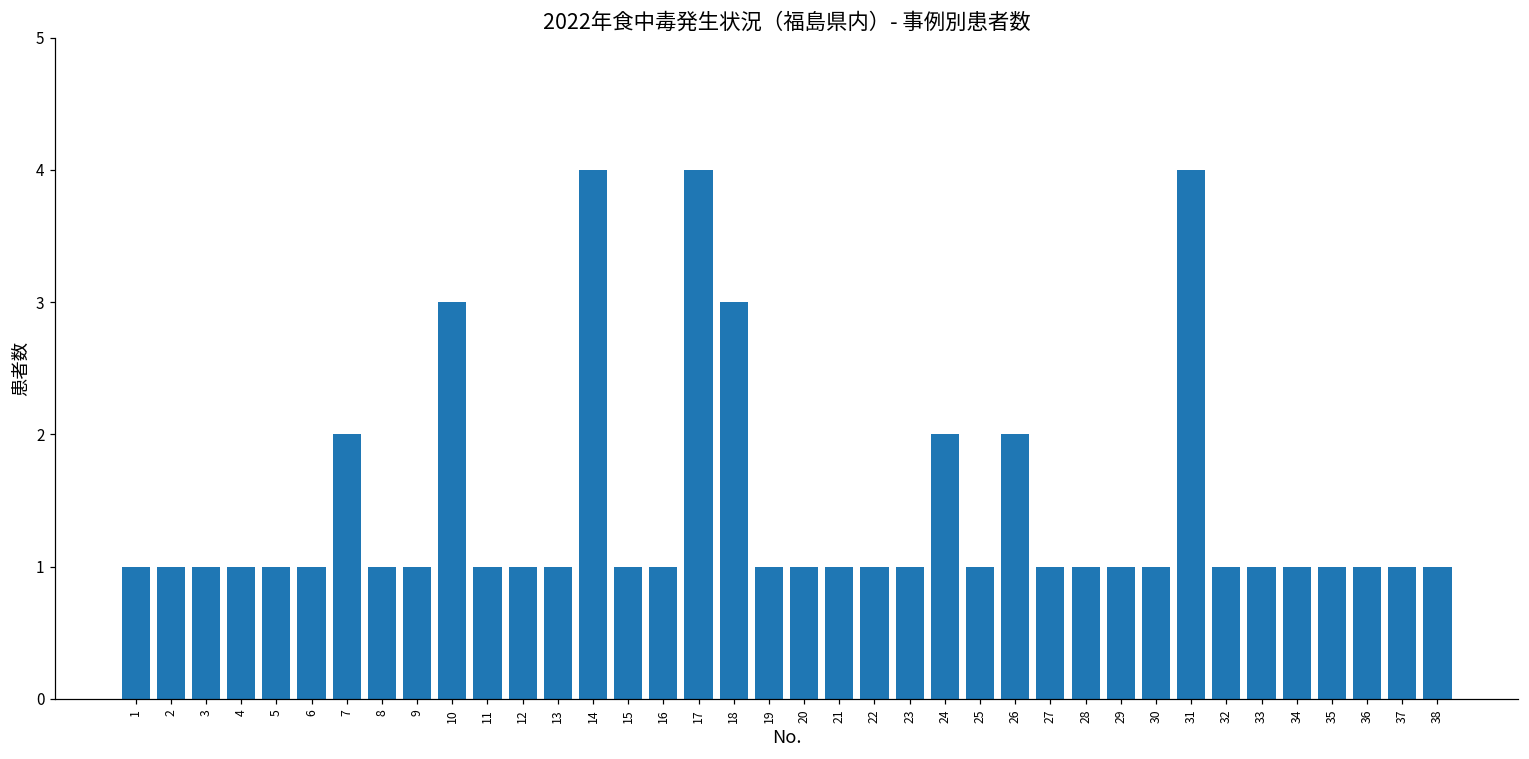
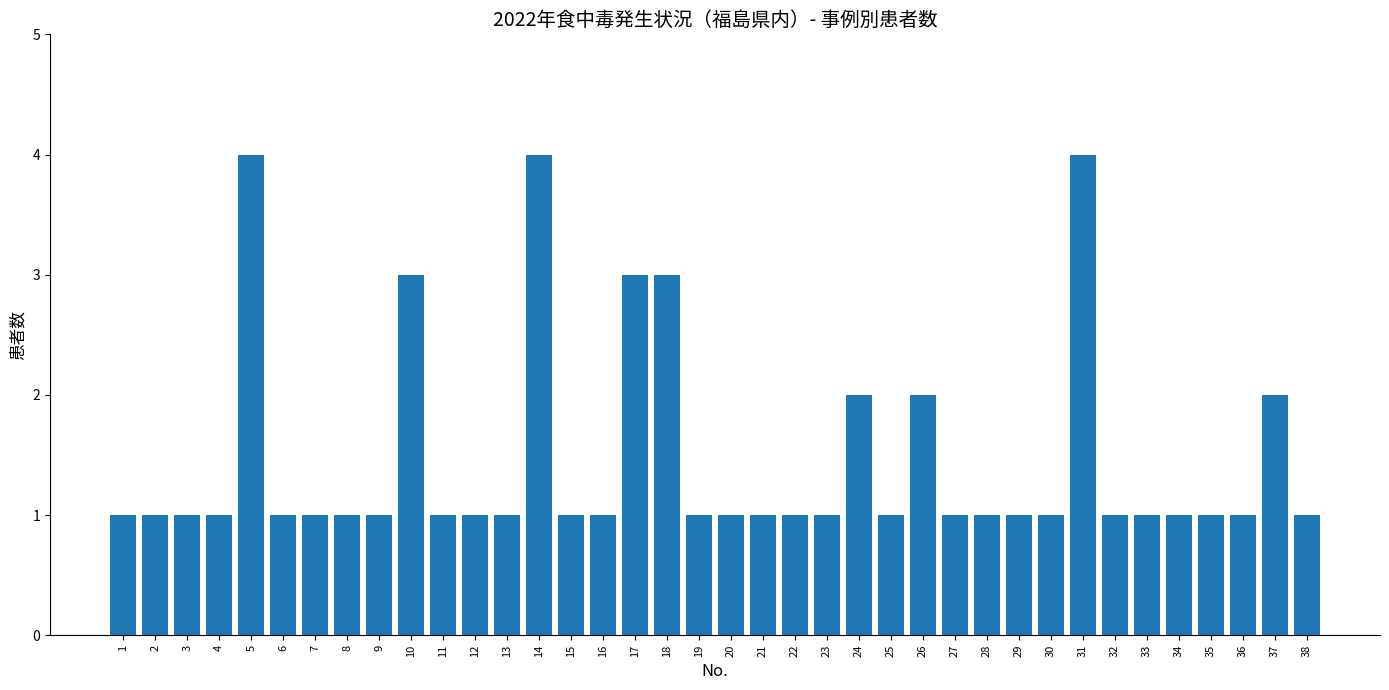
  {
    "1": 1,
    "2": 1,
    "3": 1,
    "4": 1,
-   "5": 1,
+   "5": 4,
    "6": 1,
-   "7": 2,
+   "7": 1,
    "8": 1,
    "9": 1,
    "10": 3,
    "11": 1,
    "12": 1,
    "13": 1,
    "14": 4,
    "15": 1,
    "16": 1,
-   "17": 4,
+   "17": 3,
    "18": 3,
    "19": 1,
    "20": 1,
    "21": 1,
    "22": 1,
    "23": 1,
    "24": 2,
    "25": 1,
    "26": 2,
    "27": 1,
    "28": 1,
    "29": 1,
    "30": 1,
    "31": 4,
    "32": 1,
    "33": 1,
    "34": 1,
    "35": 1,
    "36": 1,
-   "37": 1,
+   "37": 2,
    "38": 1
  }
